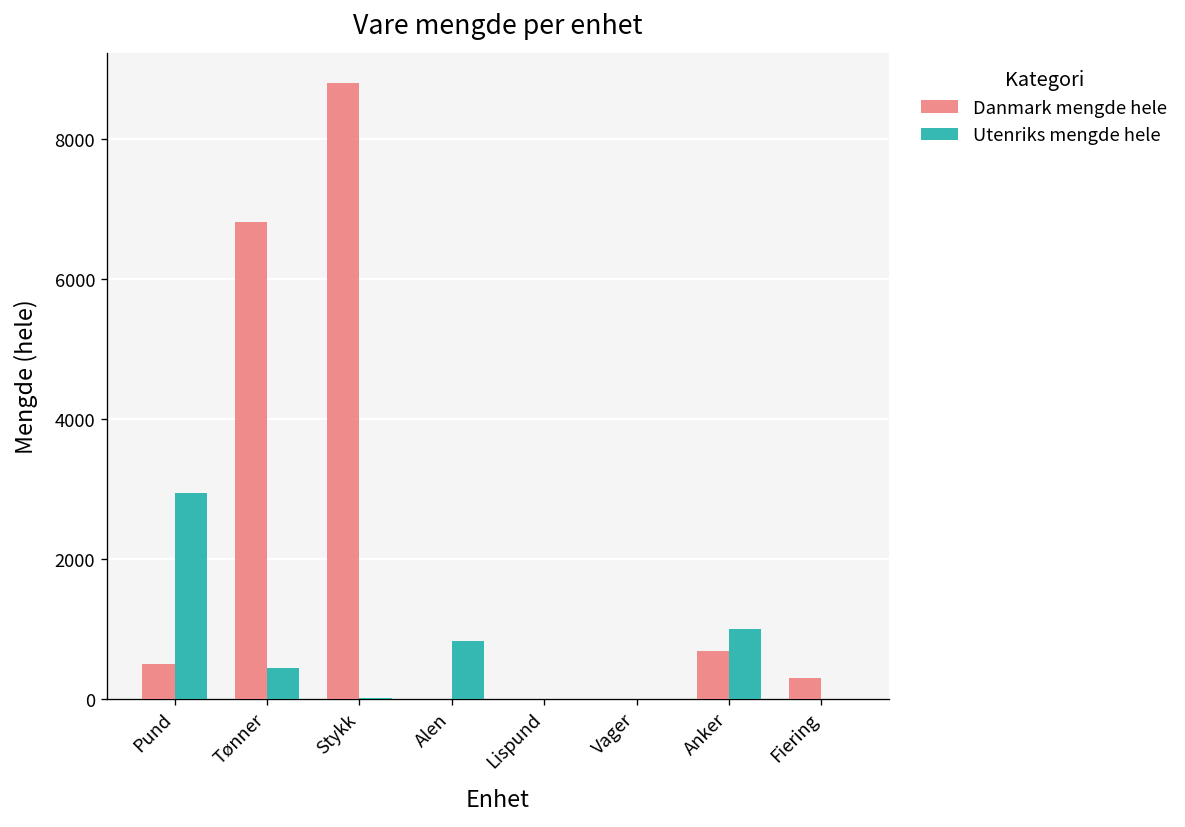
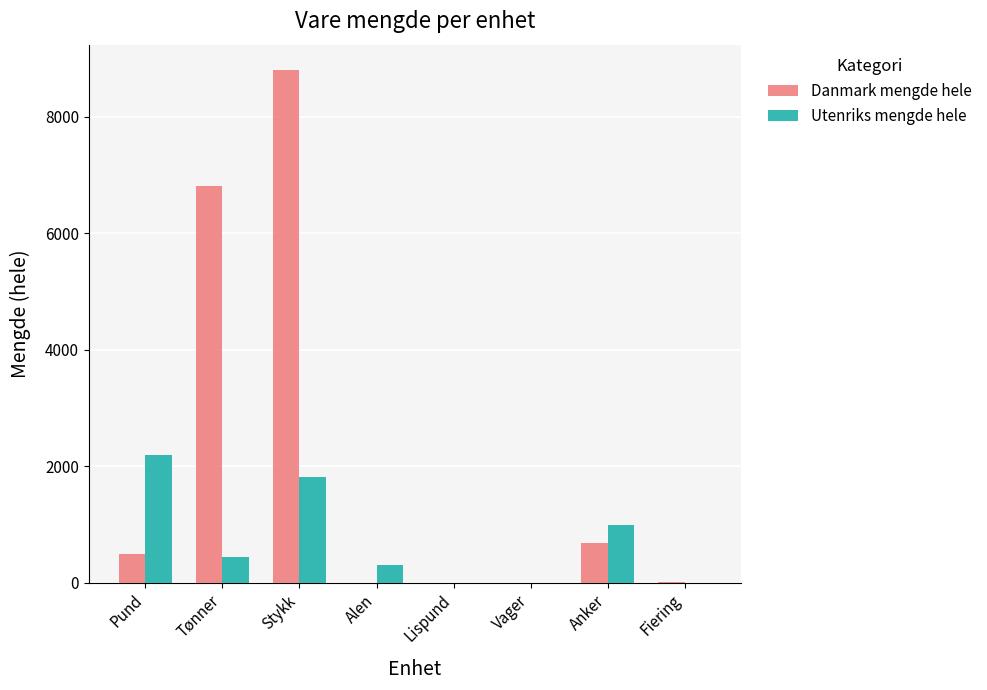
  {
    "Danmark mengde hele": {
      "Pund": 500,
      "Tønner": 6800,
      "Stykk": 8800,
      "Alen": 0,
      "Lispund": 0,
      "Vager": 0,
      "Anker": 700,
-     "Fiering": 300
+     "Fiering": 0
    },
    "Utenriks mengde hele": {
-     "Pund": 2900,
+     "Pund": 2200,
      "Tønner": 400,
-     "Stykk": 0,
-     "Alen": 800,
+     "Stykk": 1800,
+     "Alen": 300,
      "Lispund": 0,
      "Vager": 0,
      "Anker": 1000,
      "Fiering": 0
    }
  }
